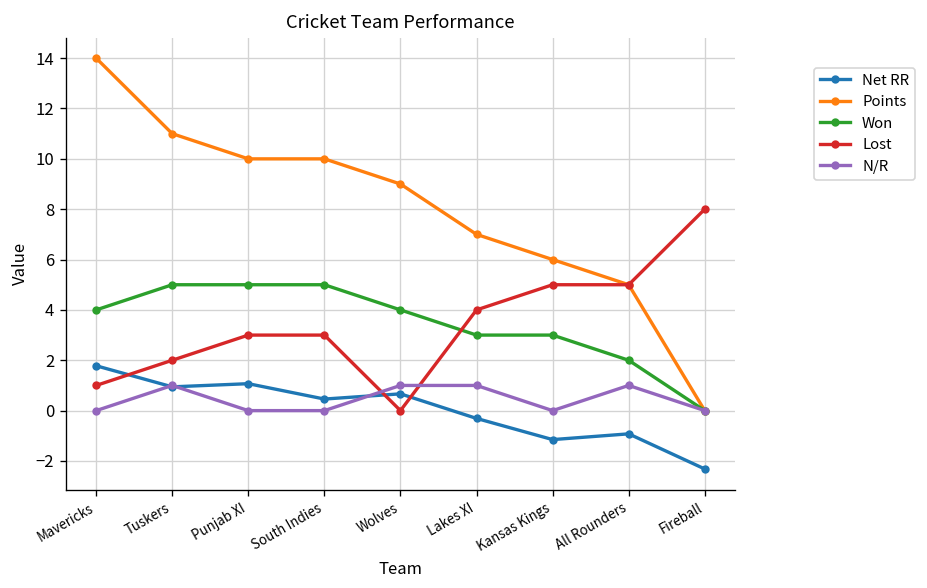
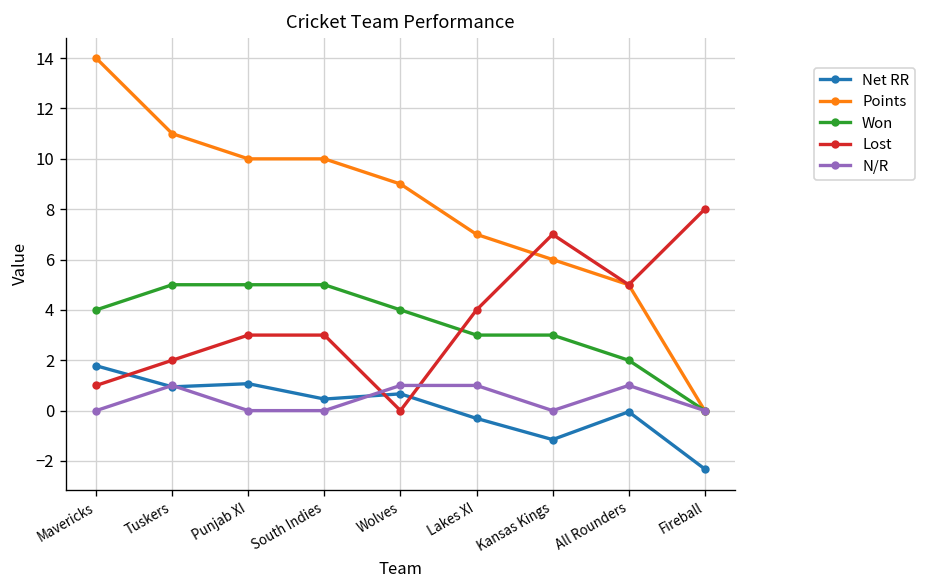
  {
    "Net RR": {
      "Mavericks": 1.8,
      "Punjab XI": 1.1,
      "South Indies": 0.5,
      "Wolves": 0.7,
      "Lakes XI": -0.3,
      "Kansas Kings": -1.2,
-     "All Rounders": -0.9,
+     "All Rounders": 0.0,
      "Fireball": -2.3
    },
    "Points": {
      "Mavericks": 14.0,
      "Tuskers": 11.0,
      "Punjab XI": 10.0,
      "South Indies": 10.0,
      "Wolves": 9.0,
      "Lakes XI": 7.0,
      "Kansas Kings": 6.0
    },
    "Won": {
      "Mavericks": 4.0,
      "Tuskers": 5.0,
      "Punjab XI": 5.0,
      "South Indies": 5.0,
      "Wolves": 4.0,
      "Lakes XI": 3.0,
      "Kansas Kings": 3.0,
      "All Rounders": 2.0
    },
    "Lost": {
      "Mavericks": 1,
      "Tuskers": 2,
      "Punjab XI": 3,
      "South Indies": 3,
      "Wolves": 0,
      "Lakes XI": 4,
-     "Kansas Kings": 5,
+     "Kansas Kings": 7,
      "Fireball": 8
    },
    "N/R": {
      "Mavericks": 0.0,
      "Punjab XI": 0.0,
      "South Indies": 0.0,
      "Wolves": 1.0,
      "Lakes XI": 1.0,
      "Kansas Kings": 0.0,
      "All Rounders": 1.0
    }
  }
